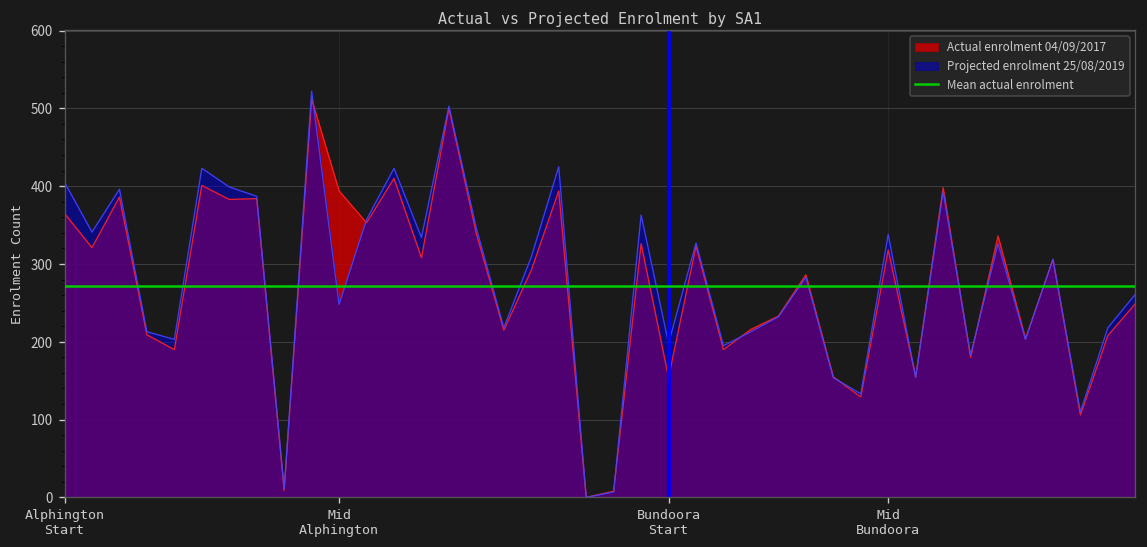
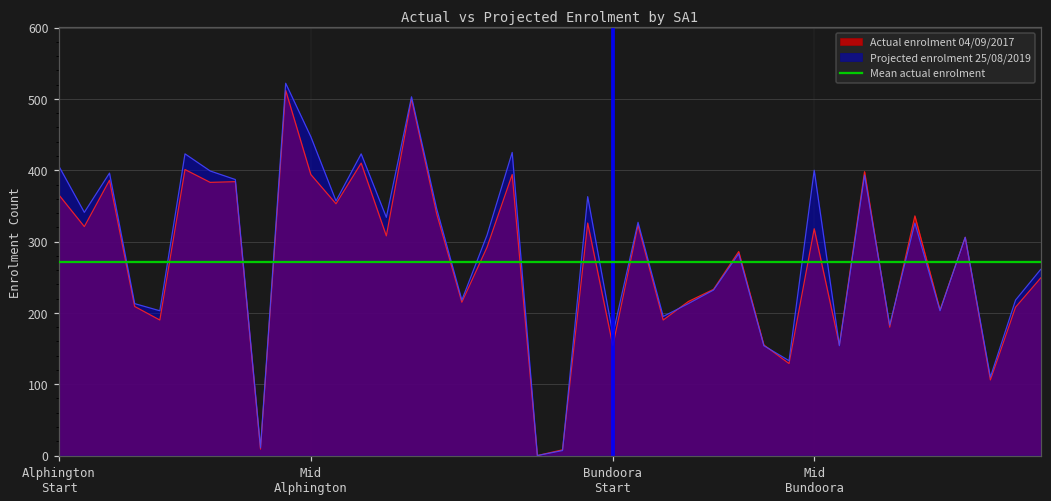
  {
    "Actual enrolment 04/09/2017": {
      "Alphington Start": 370,
      "Mid Alphington": 390,
      "Bundoora Start": 150,
      "Mid Bundoora": 320
    },
    "Projected enrolment 25/08/2019": {
      "Alphington Start": 410,
-     "Mid Alphington": 250,
-     "Bundoora Start": 200,
-     "Mid Bundoora": 340
+     "Mid Alphington": 450,
+     "Bundoora Start": 170,
+     "Mid Bundoora": 400
    },
    "Mean actual enrolment": {
      "Alphington Start": 270,
      "Mid Alphington": 270,
      "Bundoora Start": 270,
      "Mid Bundoora": 270
    }
  }
